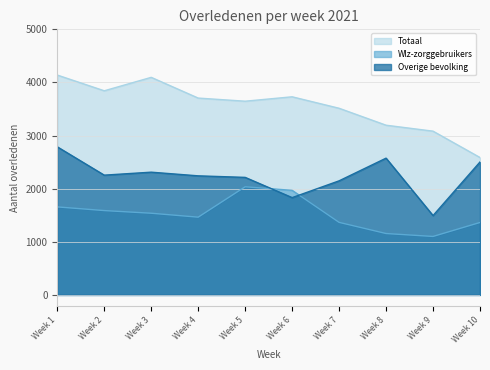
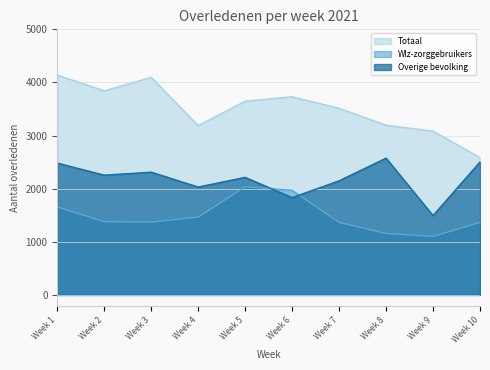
  {
    "Totaal": {
      "Week 1": 4100,
      "Week 2": 3800,
      "Week 3": 4100,
-     "Week 4": 3700,
+     "Week 4": 3200,
      "Week 5": 3600,
      "Week 6": 3700,
      "Week 7": 3500,
      "Week 8": 3200,
      "Week 9": 3100,
      "Week 10": 2600
    },
    "Wlz-zorggebruikers": {
      "Week 1": 1700,
-     "Week 2": 1600,
-     "Week 3": 1500,
+     "Week 2": 1400,
+     "Week 3": 1400,
      "Week 4": 1500,
      "Week 5": 2000,
      "Week 6": 2000,
      "Week 7": 1400,
      "Week 8": 1200,
      "Week 9": 1100,
      "Week 10": 1400
    },
    "Overige bevolking": {
-     "Week 1": 2800,
+     "Week 1": 2500,
      "Week 2": 2300,
      "Week 3": 2300,
-     "Week 4": 2200,
+     "Week 4": 2000,
      "Week 5": 2200,
      "Week 6": 1800,
      "Week 7": 2100,
      "Week 8": 2600,
      "Week 9": 1500,
      "Week 10": 2500
    }
  }
